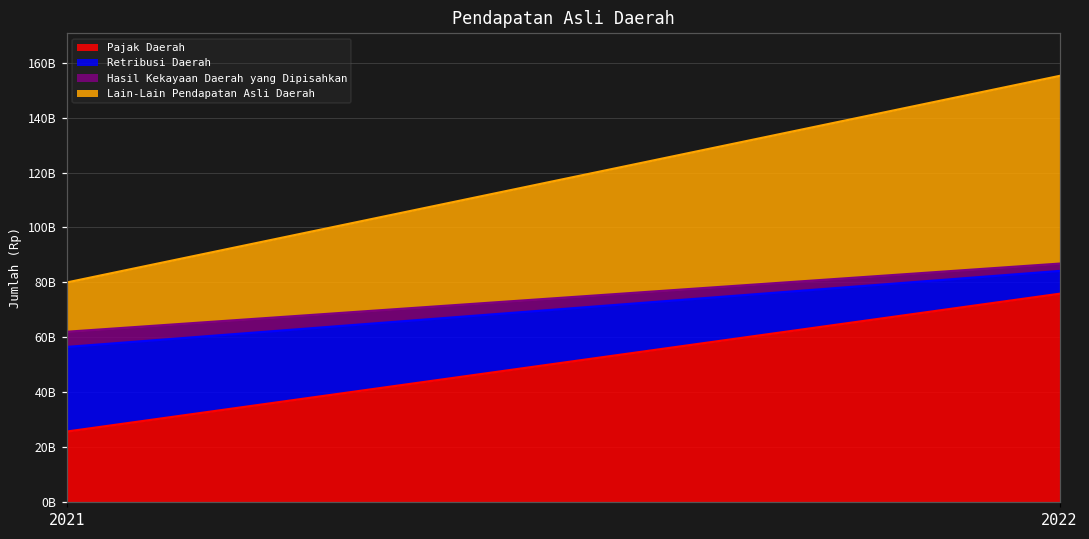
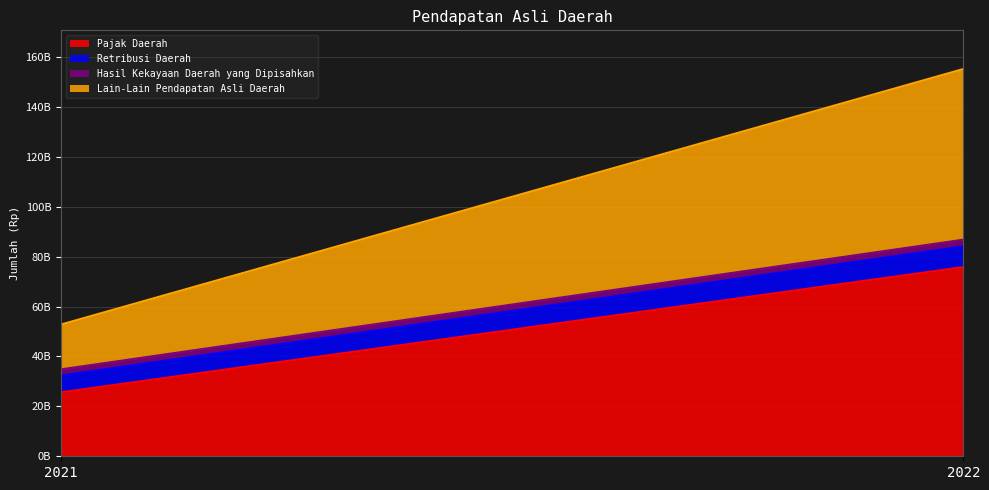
  {
    "Pajak Daerah": {
      "2021": 26000000000,
      "2022": 76000000000
    },
    "Retribusi Daerah": {
-     "2021": 31000000000,
+     "2021": 7000000000,
      "2022": 8000000000
    },
    "Hasil Kekayaan Daerah yang Dipisahkan": {
-     "2021": 6000000000,
+     "2021": 2000000000,
      "2022": 3000000000
    },
    "Lain-Lain Pendapatan Asli Daerah": {
      "2021": 18000000000,
      "2022": 68000000000
    }
  }
